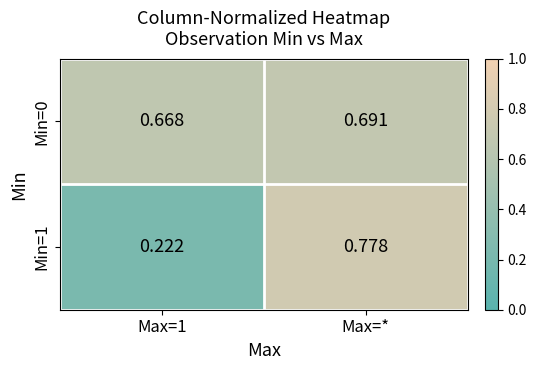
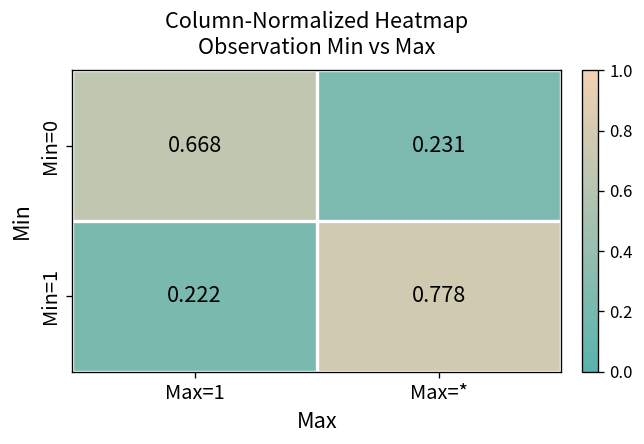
  {
    "Min=0": {
      "Max=1": 0.668,
-     "Max=*": 0.691
+     "Max=*": 0.231
    },
    "Min=1": {
      "Max=1": 0.222,
      "Max=*": 0.778
    }
  }
